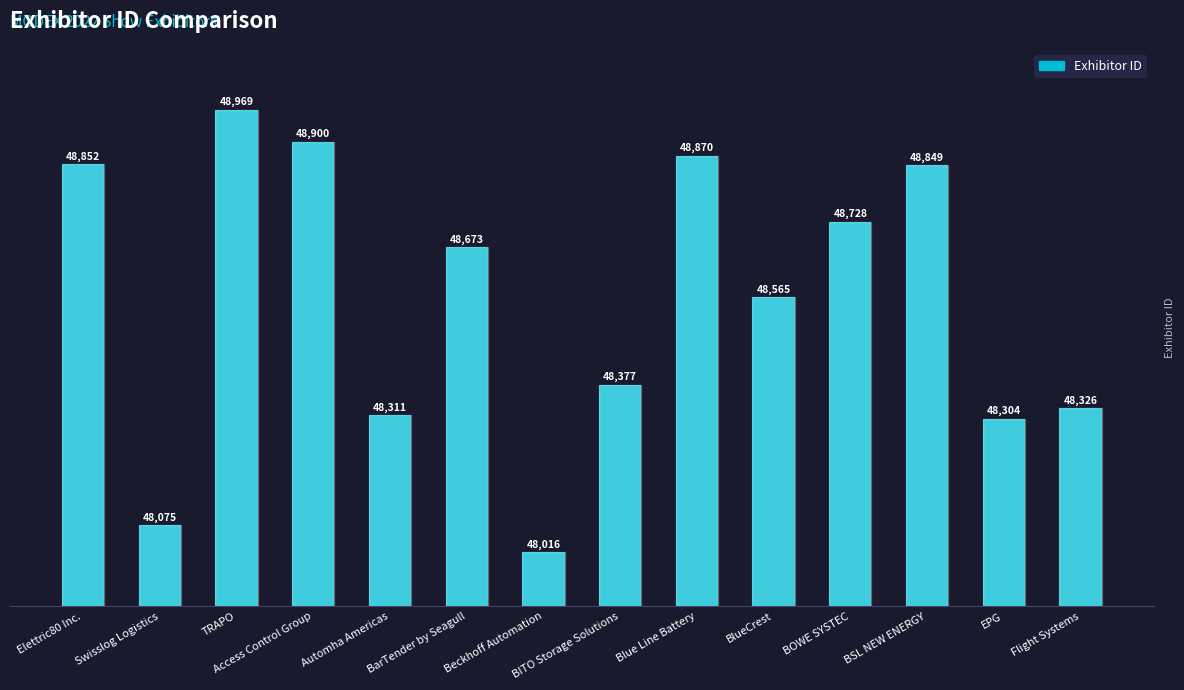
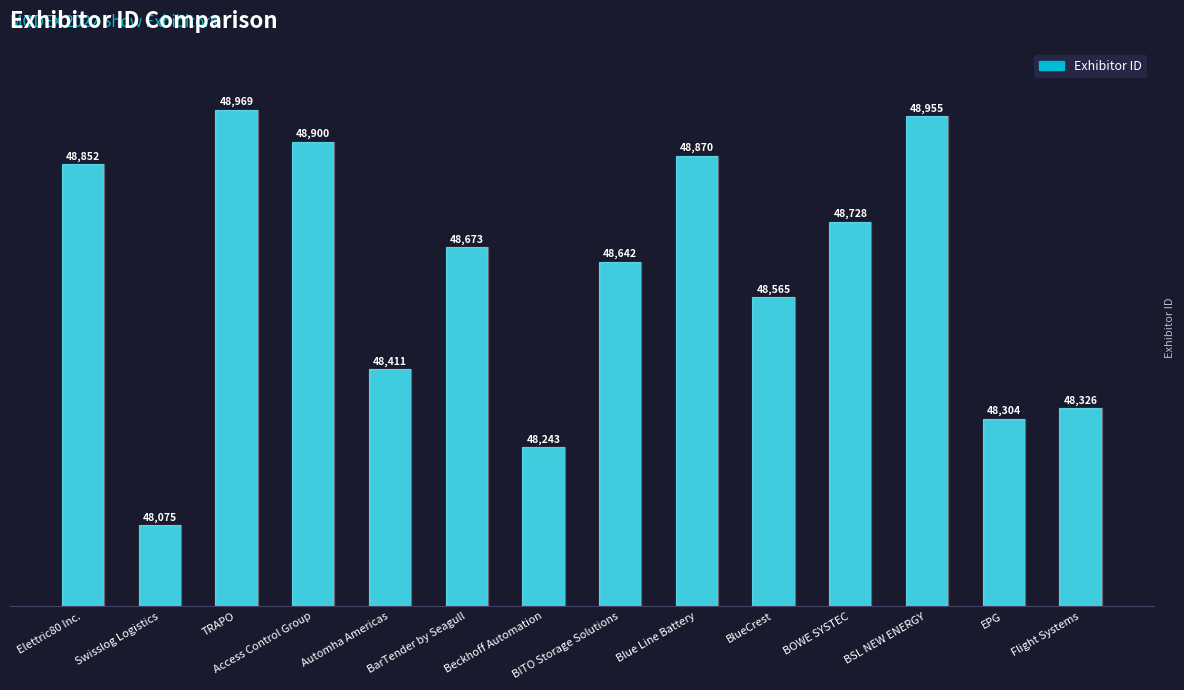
  {
    "Elettric80 Inc.": "48,852",
    "Swisslog Logistics": "48,075",
    "TRAPO": "48,969",
    "Access Control Group": "48,900",
-   "Automha Americas": "48,311",
+   "Automha Americas": "48,411",
    "BarTender by Seagull": "48,673",
-   "Beckhoff Automation": "48,016",
-   "BITO Storage Solutions": "48,377",
+   "Beckhoff Automation": "48,243",
+   "BITO Storage Solutions": "48,642",
    "Blue Line Battery": "48,870",
    "BlueCrest": "48,565",
    "BOWE SYSTEC": "48,728",
-   "BSL NEW ENERGY": "48,849",
+   "BSL NEW ENERGY": "48,955",
    "EPG": "48,304",
    "Flight Systems": "48,326"
  }
